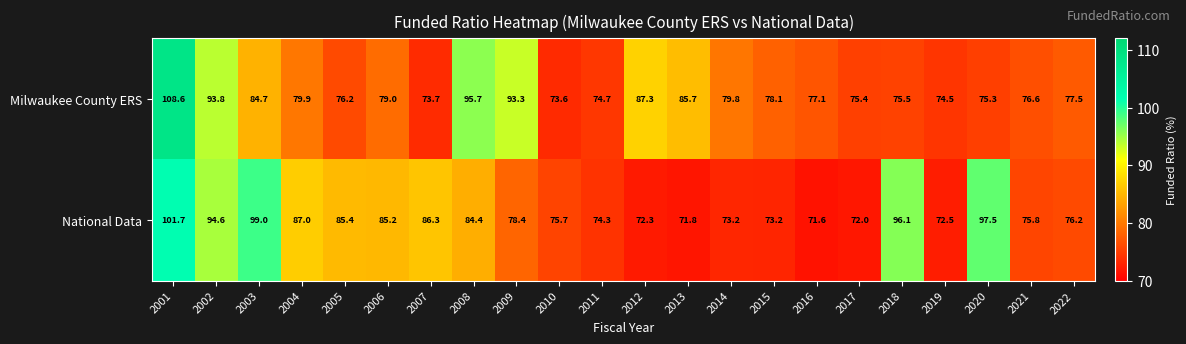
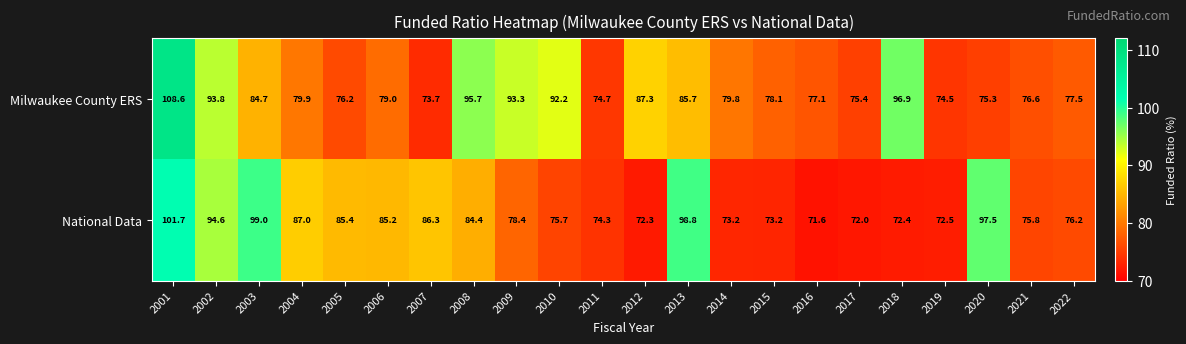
  {
    "Milwaukee County ERS": {
      "2001": 108.6,
      "2002": 93.8,
      "2003": 84.7,
      "2004": 79.9,
      "2005": 76.2,
      "2006": 79.0,
      "2007": 73.7,
      "2008": 95.7,
      "2009": 93.3,
-     "2010": 73.6,
+     "2010": 92.2,
      "2011": 74.7,
      "2012": 87.3,
      "2013": 85.7,
      "2014": 79.8,
      "2015": 78.1,
      "2016": 77.1,
      "2017": 75.4,
-     "2018": 75.5,
+     "2018": 96.9,
      "2019": 74.5,
      "2020": 75.3,
      "2021": 76.6,
      "2022": 77.5
    },
    "National Data": {
      "2001": 101.7,
      "2002": 94.6,
      "2003": 99.0,
      "2004": 87.0,
      "2005": 85.4,
      "2006": 85.2,
      "2007": 86.3,
      "2008": 84.4,
      "2009": 78.4,
      "2010": 75.7,
      "2011": 74.3,
      "2012": 72.3,
-     "2013": 71.8,
+     "2013": 98.8,
      "2014": 73.2,
      "2015": 73.2,
      "2016": 71.6,
      "2017": 72.0,
-     "2018": 96.1,
+     "2018": 72.4,
      "2019": 72.5,
      "2020": 97.5,
      "2021": 75.8,
      "2022": 76.2
    }
  }
